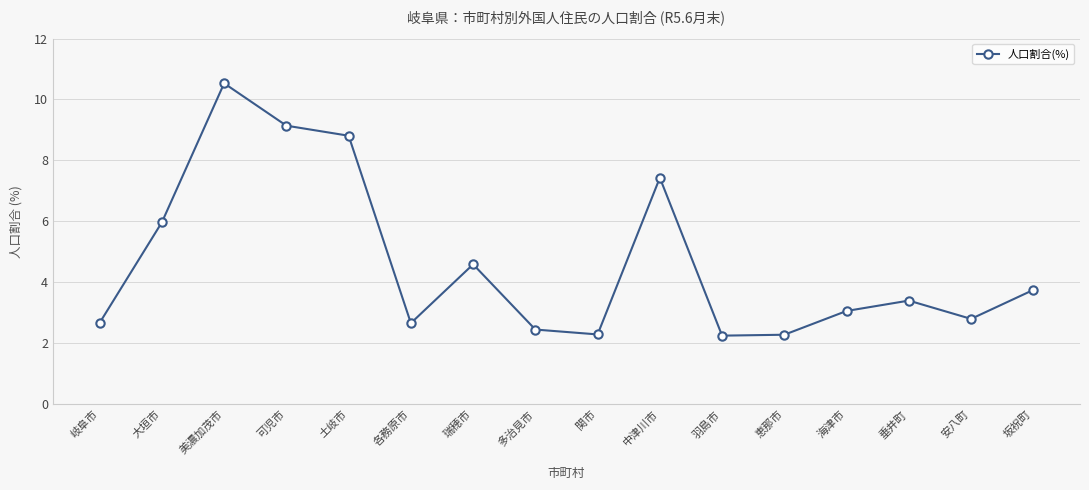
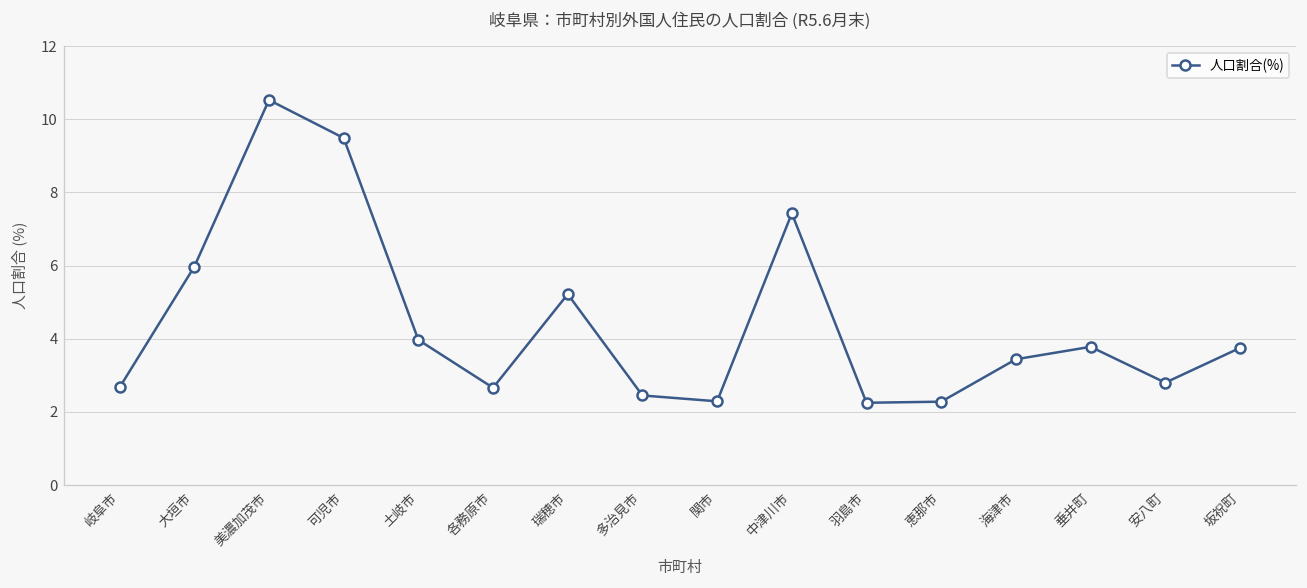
  {
    "岐阜市": 2.7,
    "大垣市": 6.0,
    "美濃加茂市": 10.5,
-   "可児市": 9.1,
-   "土岐市": 8.8,
+   "可児市": 9.5,
+   "土岐市": 4.0,
    "各務原市": 2.7,
-   "瑞穂市": 4.6,
+   "瑞穂市": 5.2,
    "多治見市": 2.5,
    "関市": 2.3,
    "中津川市": 7.4,
    "羽島市": 2.3,
    "恵那市": 2.3,
-   "海津市": 3.1,
-   "垂井町": 3.4,
+   "海津市": 3.4,
+   "垂井町": 3.8,
    "安八町": 2.8,
    "坂祝町": 3.8
  }
